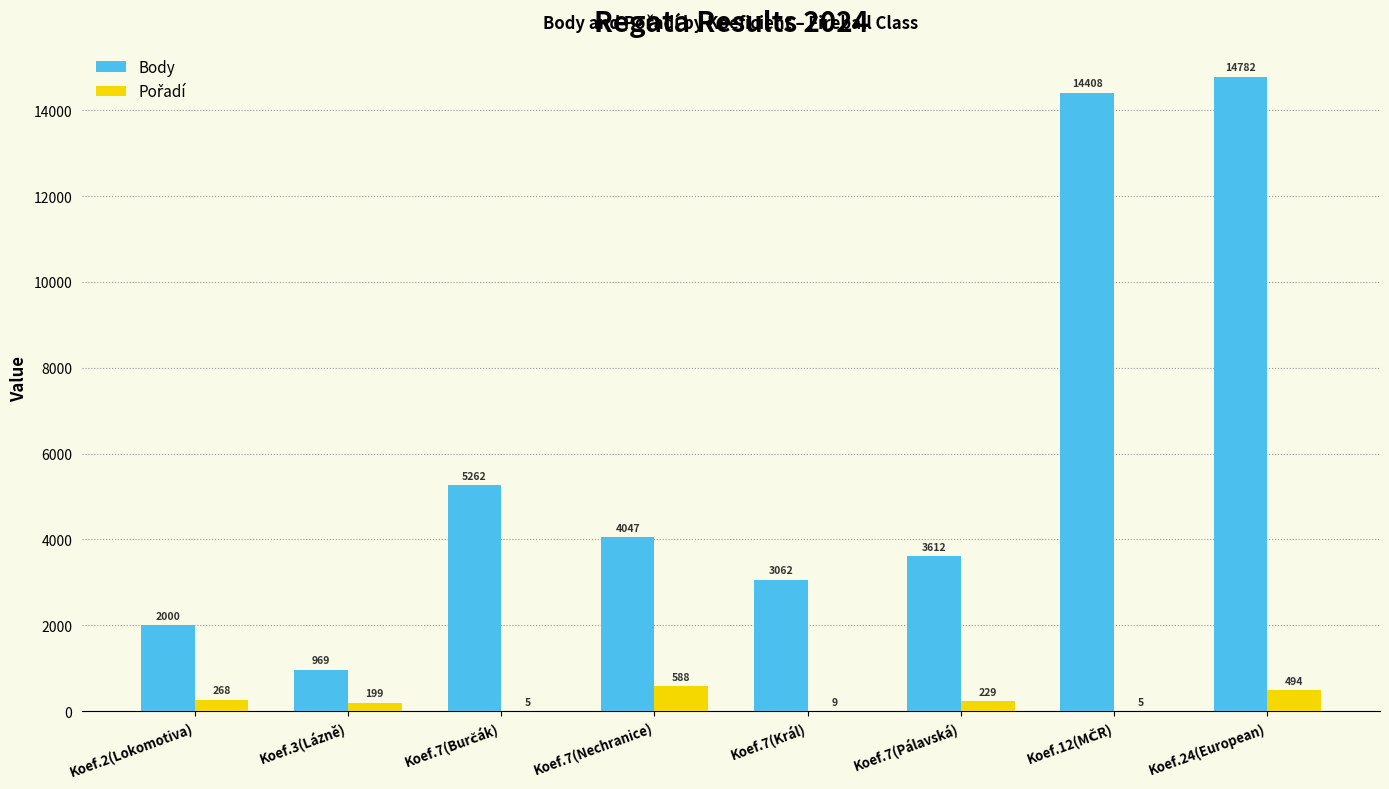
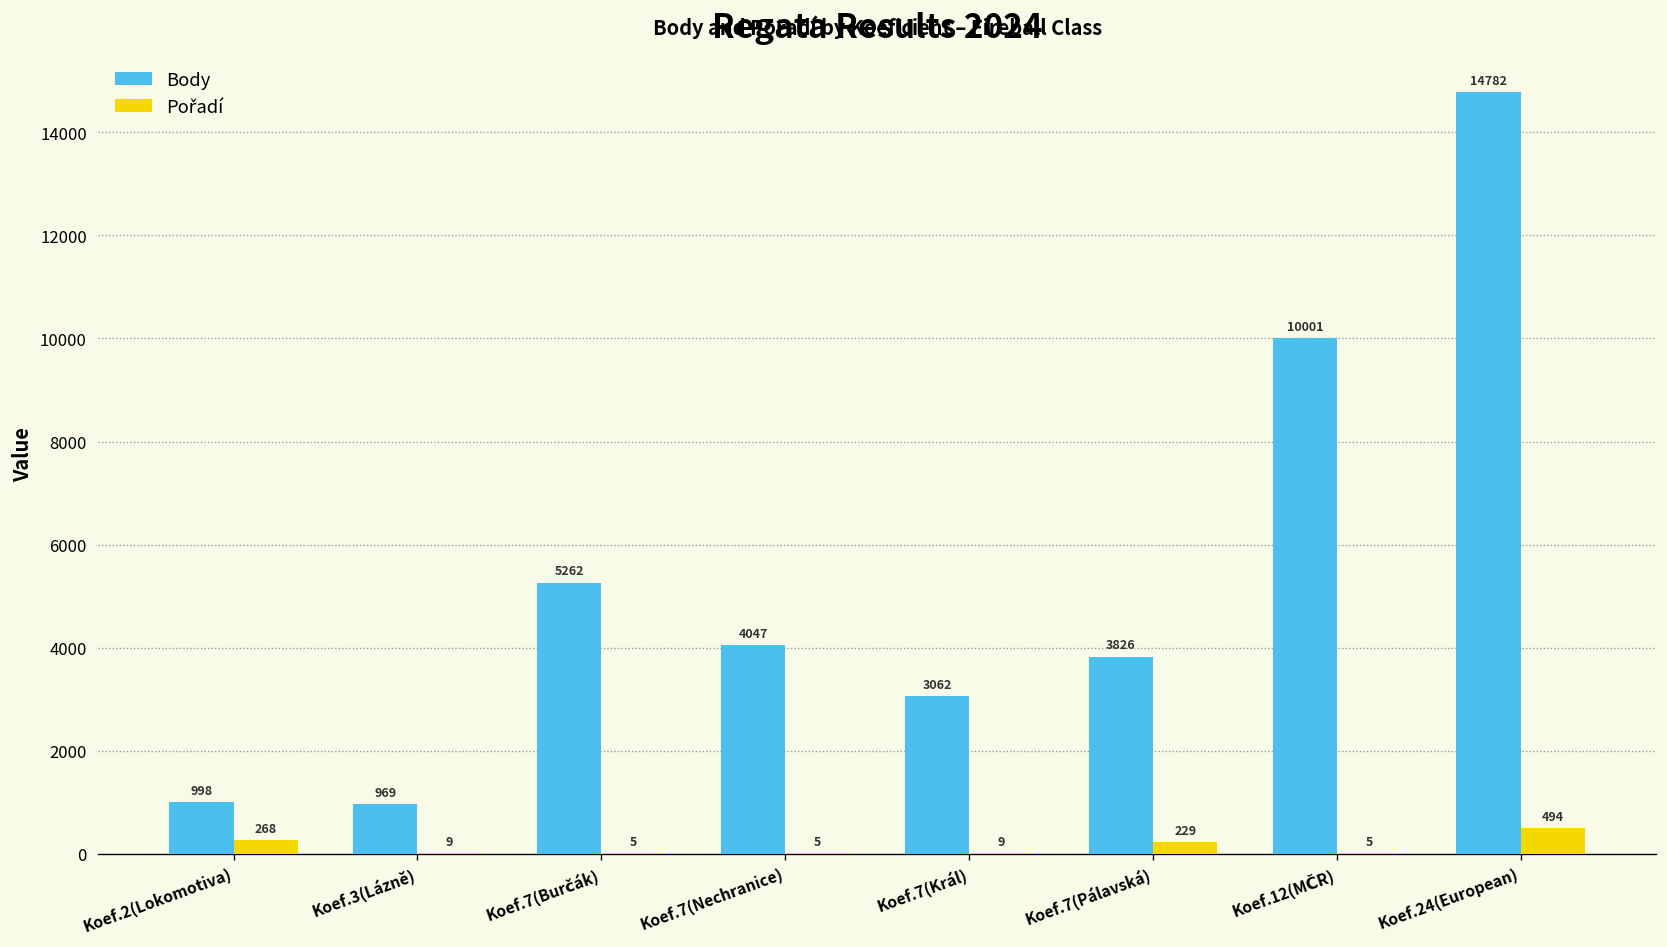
  {
    "Body": {
-     "Koef.2(Lokomotiva)": 2000,
+     "Koef.2(Lokomotiva)": 998,
      "Koef.3(Lázně)": 969,
      "Koef.7(Burčák)": 5262,
      "Koef.7(Nechranice)": 4047,
      "Koef.7(Král)": 3062,
-     "Koef.7(Pálavská)": 3612,
-     "Koef.12(MČR)": 14408,
+     "Koef.7(Pálavská)": 3826,
+     "Koef.12(MČR)": 10001,
      "Koef.24(European)": 14782
    },
    "Pořadí": {
      "Koef.2(Lokomotiva)": 268,
-     "Koef.3(Lázně)": 199,
+     "Koef.3(Lázně)": 9,
      "Koef.7(Burčák)": 5,
-     "Koef.7(Nechranice)": 588,
+     "Koef.7(Nechranice)": 5,
      "Koef.7(Král)": 9,
      "Koef.7(Pálavská)": 229,
      "Koef.12(MČR)": 5,
      "Koef.24(European)": 494
    }
  }
